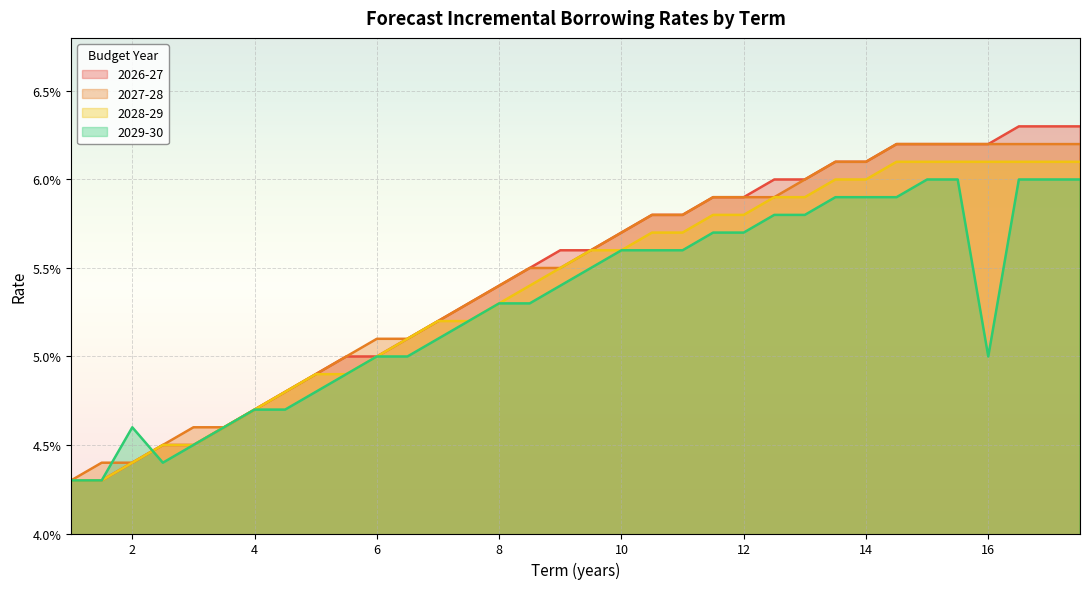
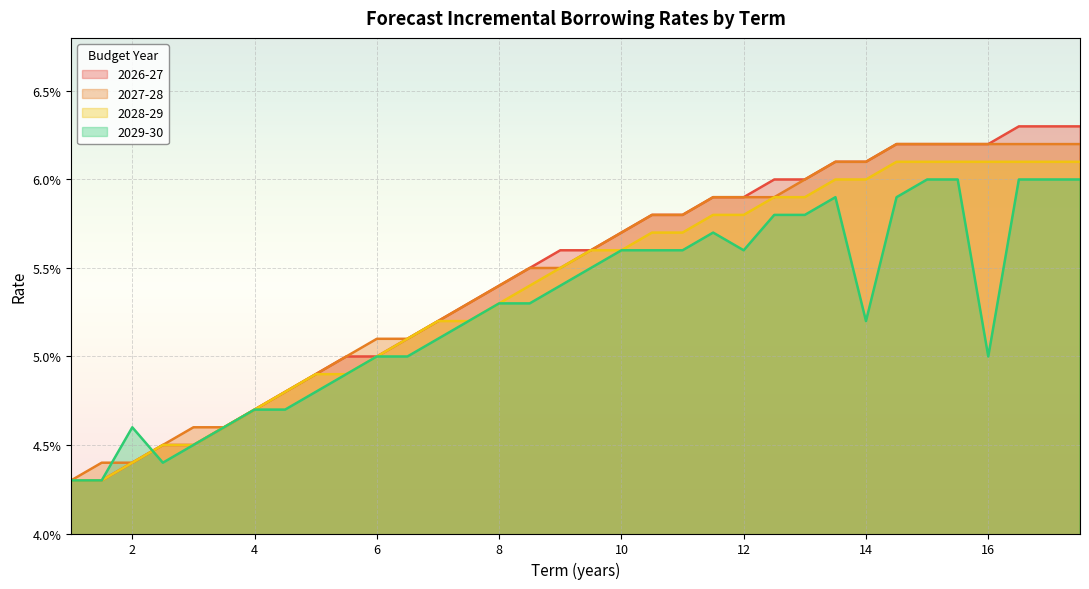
  {
    "2029-30": {
      "2": "4.60%",
-     "12": "5.70%",
-     "14": "5.90%",
+     "12": "5.60%",
+     "14": "5.20%",
      "16": "5.00%"
    }
  }
